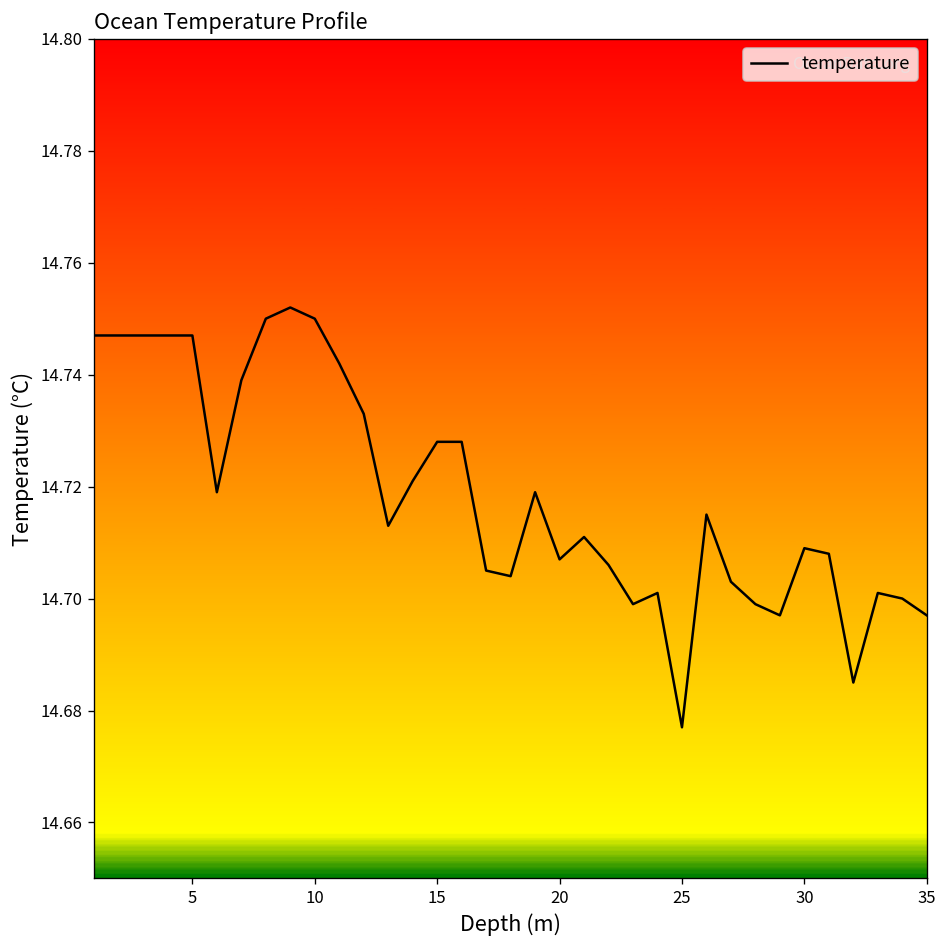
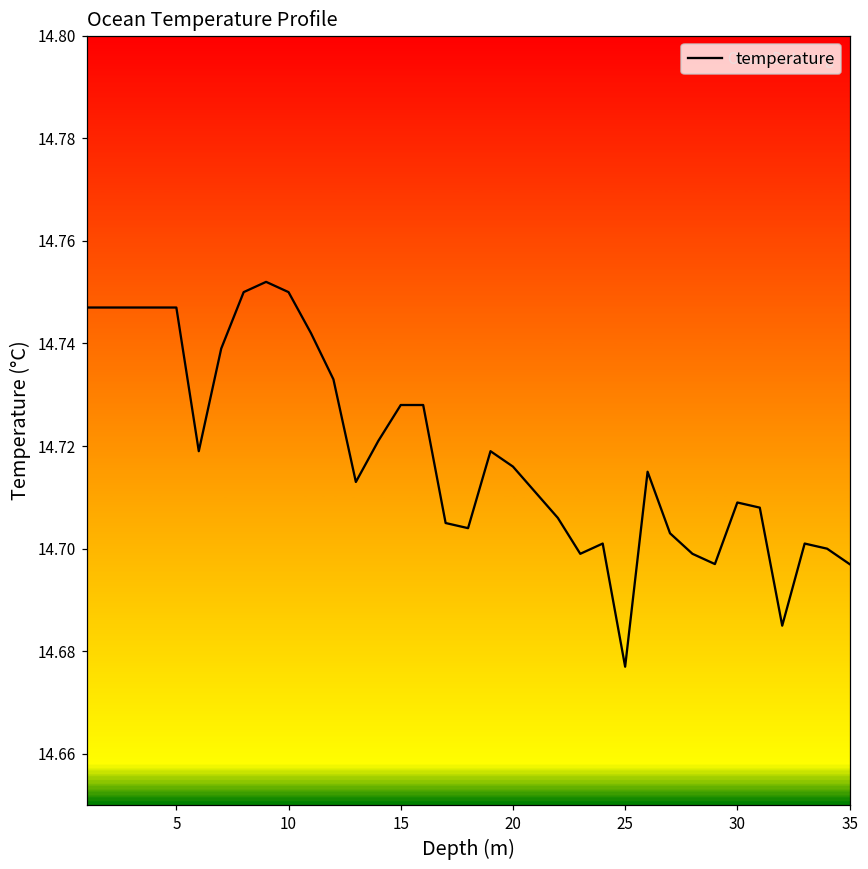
  {
    "5": 14.747,
    "10": 14.750,
    "15": 14.728,
-   "20": 14.707,
+   "20": 14.716,
    "25": 14.677,
    "30": 14.709,
    "35": 14.697
  }
